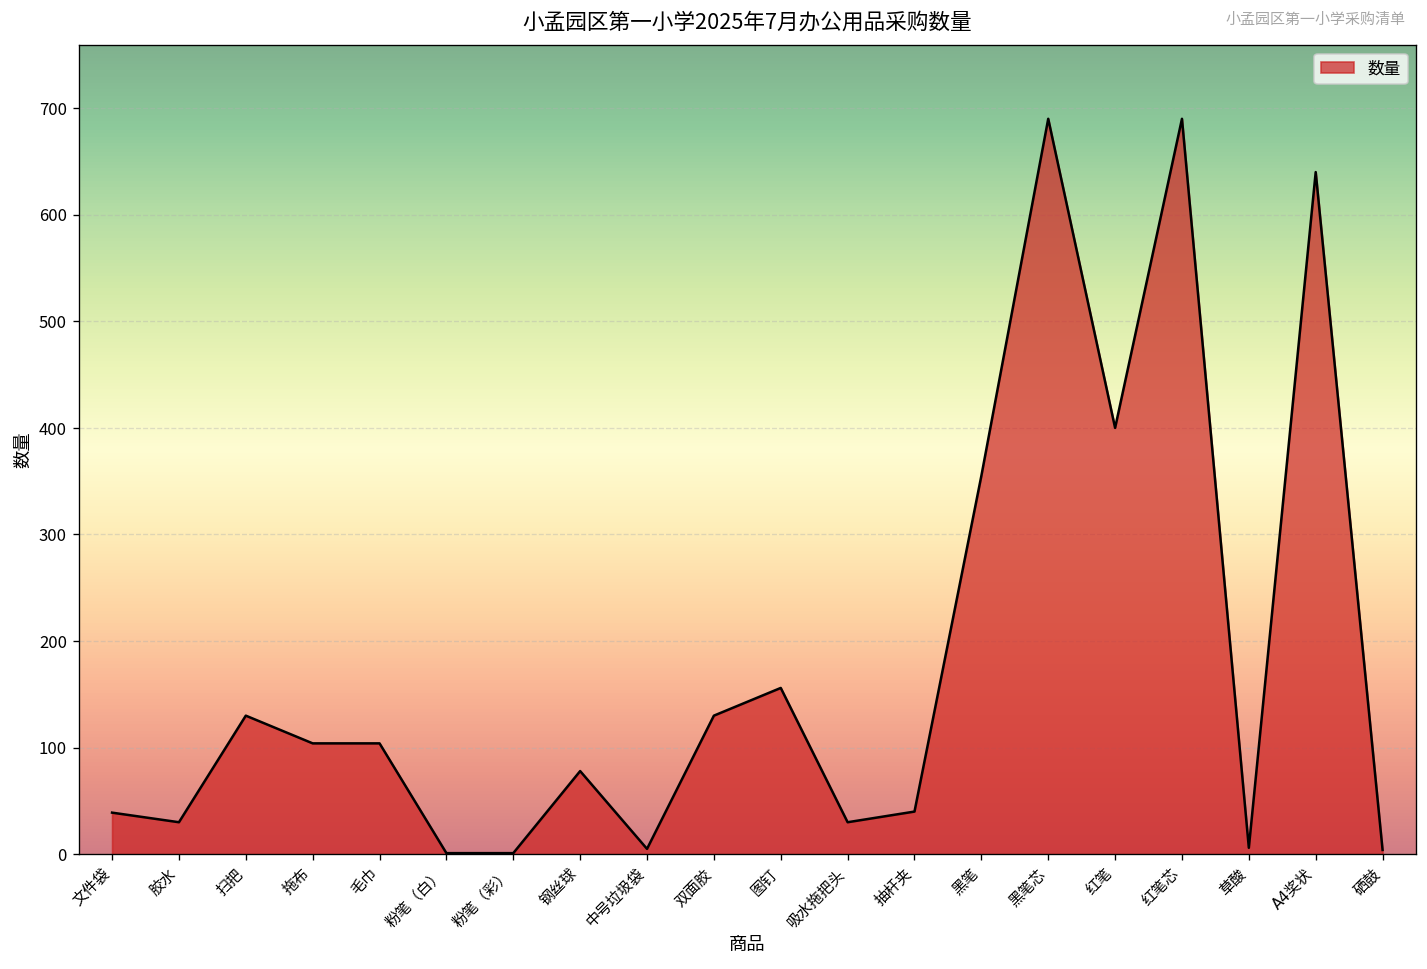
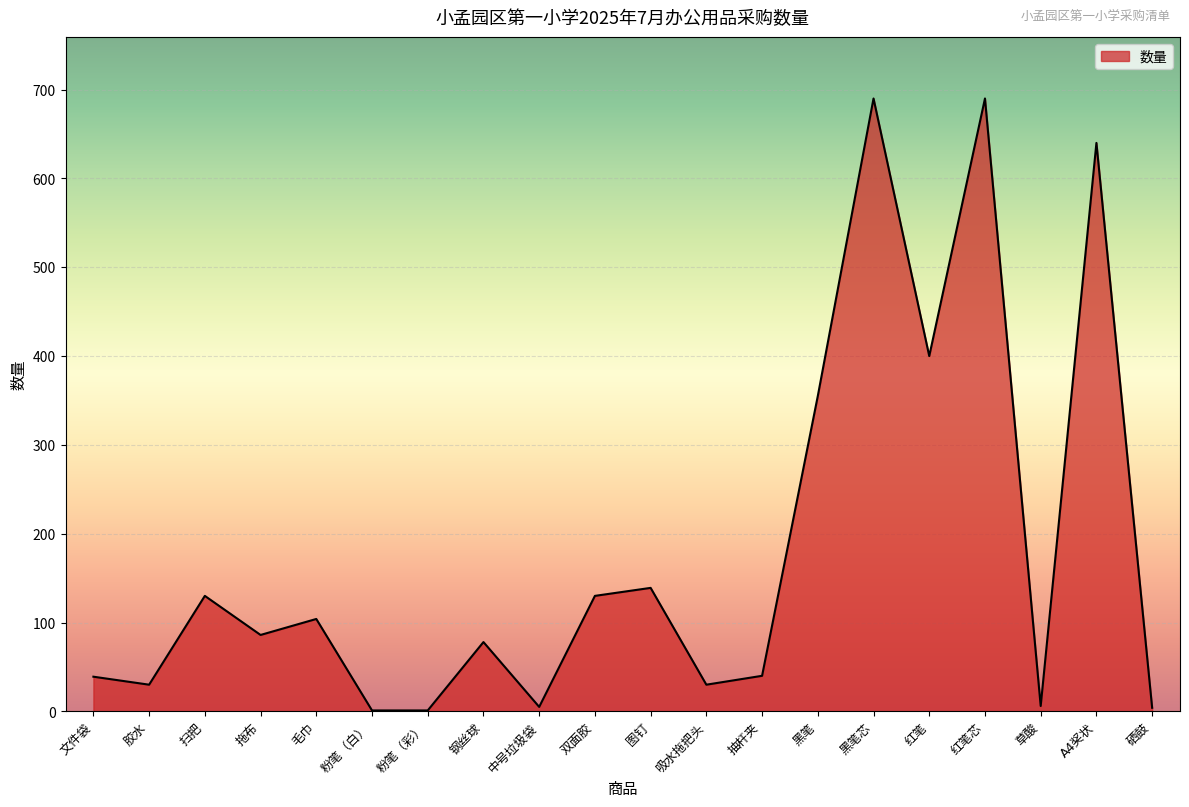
  {
    "文件袋": 40,
    "胶水": 30,
    "扫把": 130,
-   "拖布": 100,
+   "拖布": 90,
    "毛巾": 100,
    "粉笔（白）": 0,
    "粉笔（彩）": 0,
    "钢丝球": 80,
    "中号垃圾袋": 10,
    "双面胶": 130,
-   "图钉": 160,
+   "图钉": 140,
    "吸水拖把头": 30,
    "抽杆夹": 40,
    "黑笔": 360,
    "黑笔芯": 690,
    "红笔": 400,
    "红笔芯": 690,
    "草酸": 10,
    "A4奖状": 640,
    "硒鼓": 0
  }
